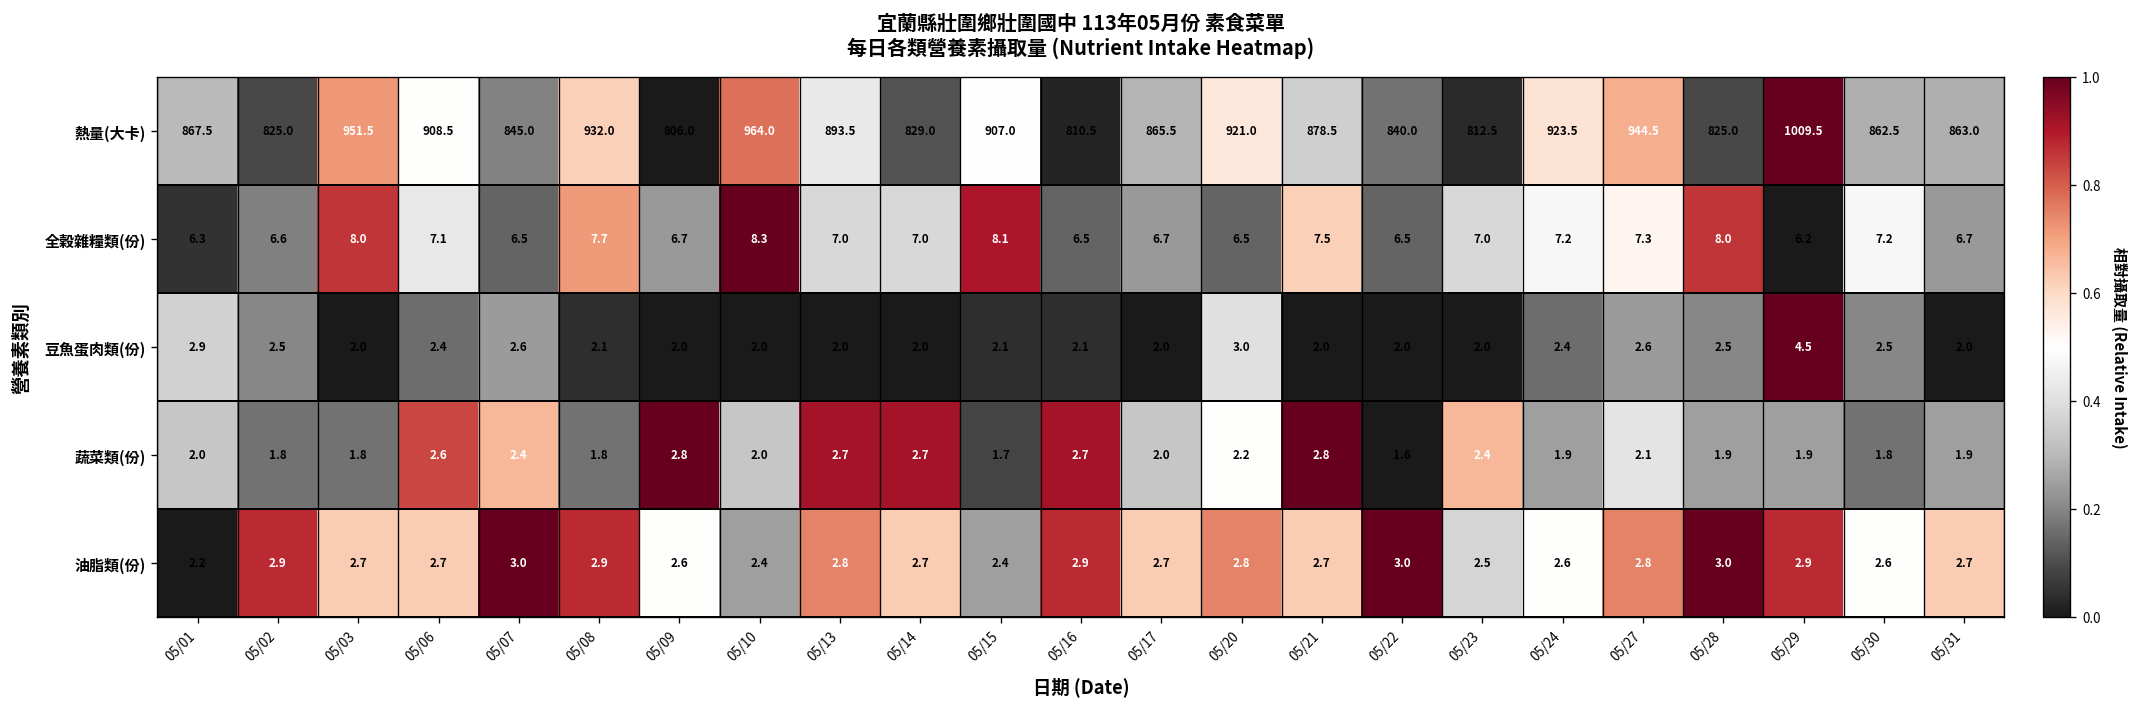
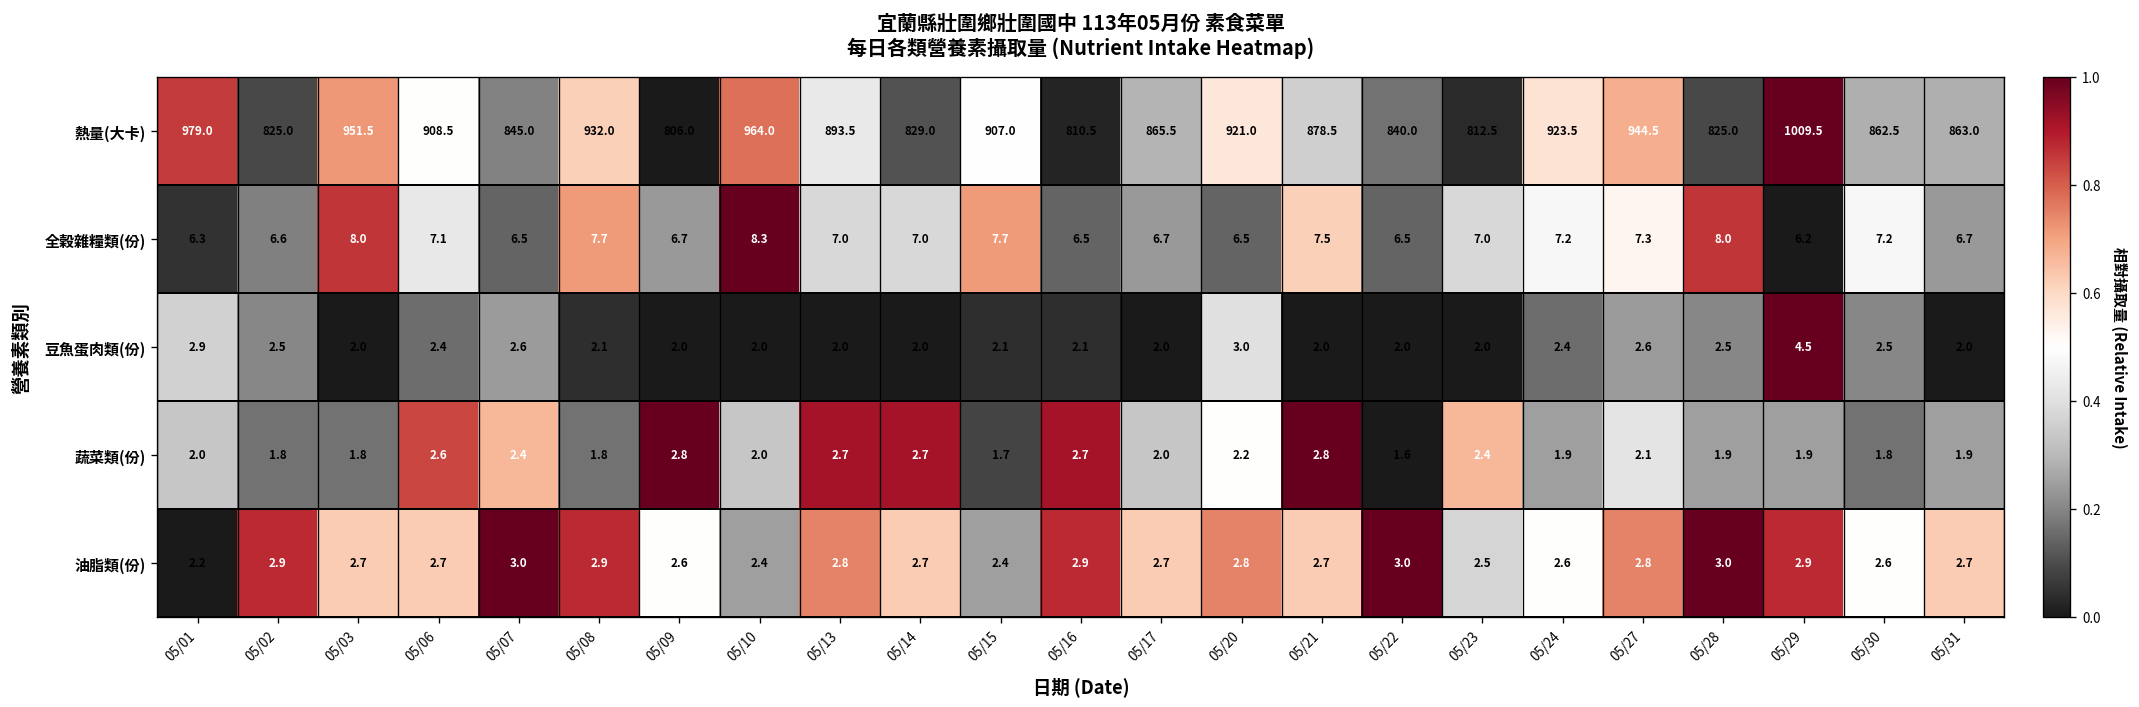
  {
    "熱量(大卡)": {
-     "05/01": 867.5,
+     "05/01": 979.0,
      "05/02": 825.0,
      "05/03": 951.5,
      "05/06": 908.5,
      "05/07": 845.0,
      "05/08": 932.0,
      "05/10": 964.0,
      "05/13": 893.5,
      "05/14": 829.0,
      "05/15": 907.0,
      "05/17": 865.5,
      "05/20": 921.0,
      "05/21": 878.5,
      "05/22": 840.0,
      "05/24": 923.5,
      "05/27": 944.5,
      "05/28": 825.0,
      "05/29": 1009.5,
      "05/30": 862.5,
      "05/31": 863.0
    },
    "全穀雜糧類(份)": {
      "05/01": 6.3,
      "05/02": 6.6,
      "05/03": 8.0,
      "05/06": 7.1,
      "05/07": 6.5,
      "05/08": 7.7,
      "05/09": 6.7,
      "05/10": 8.3,
      "05/13": 7.0,
      "05/14": 7.0,
-     "05/15": 8.1,
+     "05/15": 7.7,
      "05/16": 6.5,
      "05/17": 6.7,
      "05/20": 6.5,
      "05/21": 7.5,
      "05/22": 6.5,
      "05/23": 7.0,
      "05/24": 7.2,
      "05/27": 7.3,
      "05/28": 8.0,
      "05/30": 7.2,
      "05/31": 6.7
    },
    "豆魚蛋肉類(份)": {
      "05/01": 2.9,
      "05/02": 2.5,
      "05/06": 2.4,
      "05/07": 2.6,
      "05/20": 3.0,
      "05/24": 2.4,
      "05/27": 2.6,
      "05/28": 2.5,
      "05/29": 4.5,
      "05/30": 2.5
    },
    "蔬菜類(份)": {
      "05/01": 2.0,
      "05/02": 1.8,
      "05/03": 1.8,
      "05/06": 2.6,
      "05/07": 2.4,
      "05/08": 1.8,
      "05/09": 2.8,
      "05/10": 2.0,
      "05/13": 2.7,
      "05/14": 2.7,
      "05/15": 1.7,
      "05/16": 2.7,
      "05/17": 2.0,
      "05/20": 2.2,
      "05/21": 2.8,
      "05/23": 2.4,
      "05/24": 1.9,
      "05/27": 2.1,
      "05/28": 1.9,
      "05/29": 1.9,
      "05/30": 1.8,
      "05/31": 1.9
    },
    "油脂類(份)": {
      "05/02": 2.9,
      "05/03": 2.7,
      "05/06": 2.7,
      "05/07": 3.0,
      "05/08": 2.9,
      "05/09": 2.6,
      "05/10": 2.4,
      "05/13": 2.8,
      "05/14": 2.7,
      "05/15": 2.4,
      "05/16": 2.9,
      "05/17": 2.7,
      "05/20": 2.8,
      "05/21": 2.7,
      "05/22": 3.0,
      "05/23": 2.5,
      "05/24": 2.6,
      "05/27": 2.8,
      "05/28": 3.0,
      "05/29": 2.9,
      "05/30": 2.6,
      "05/31": 2.7
    }
  }
